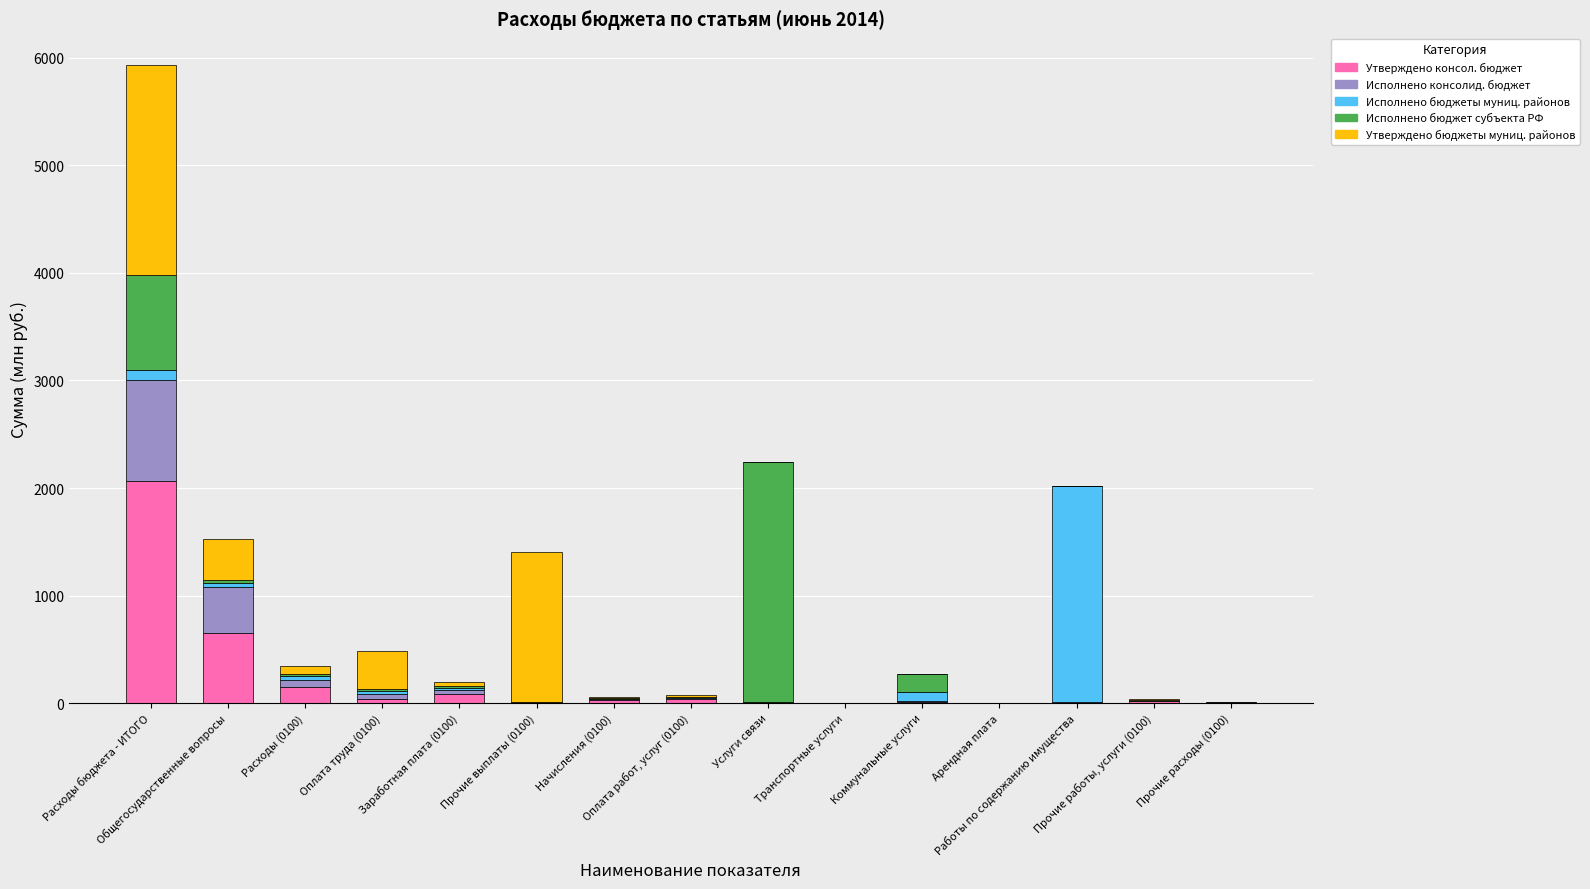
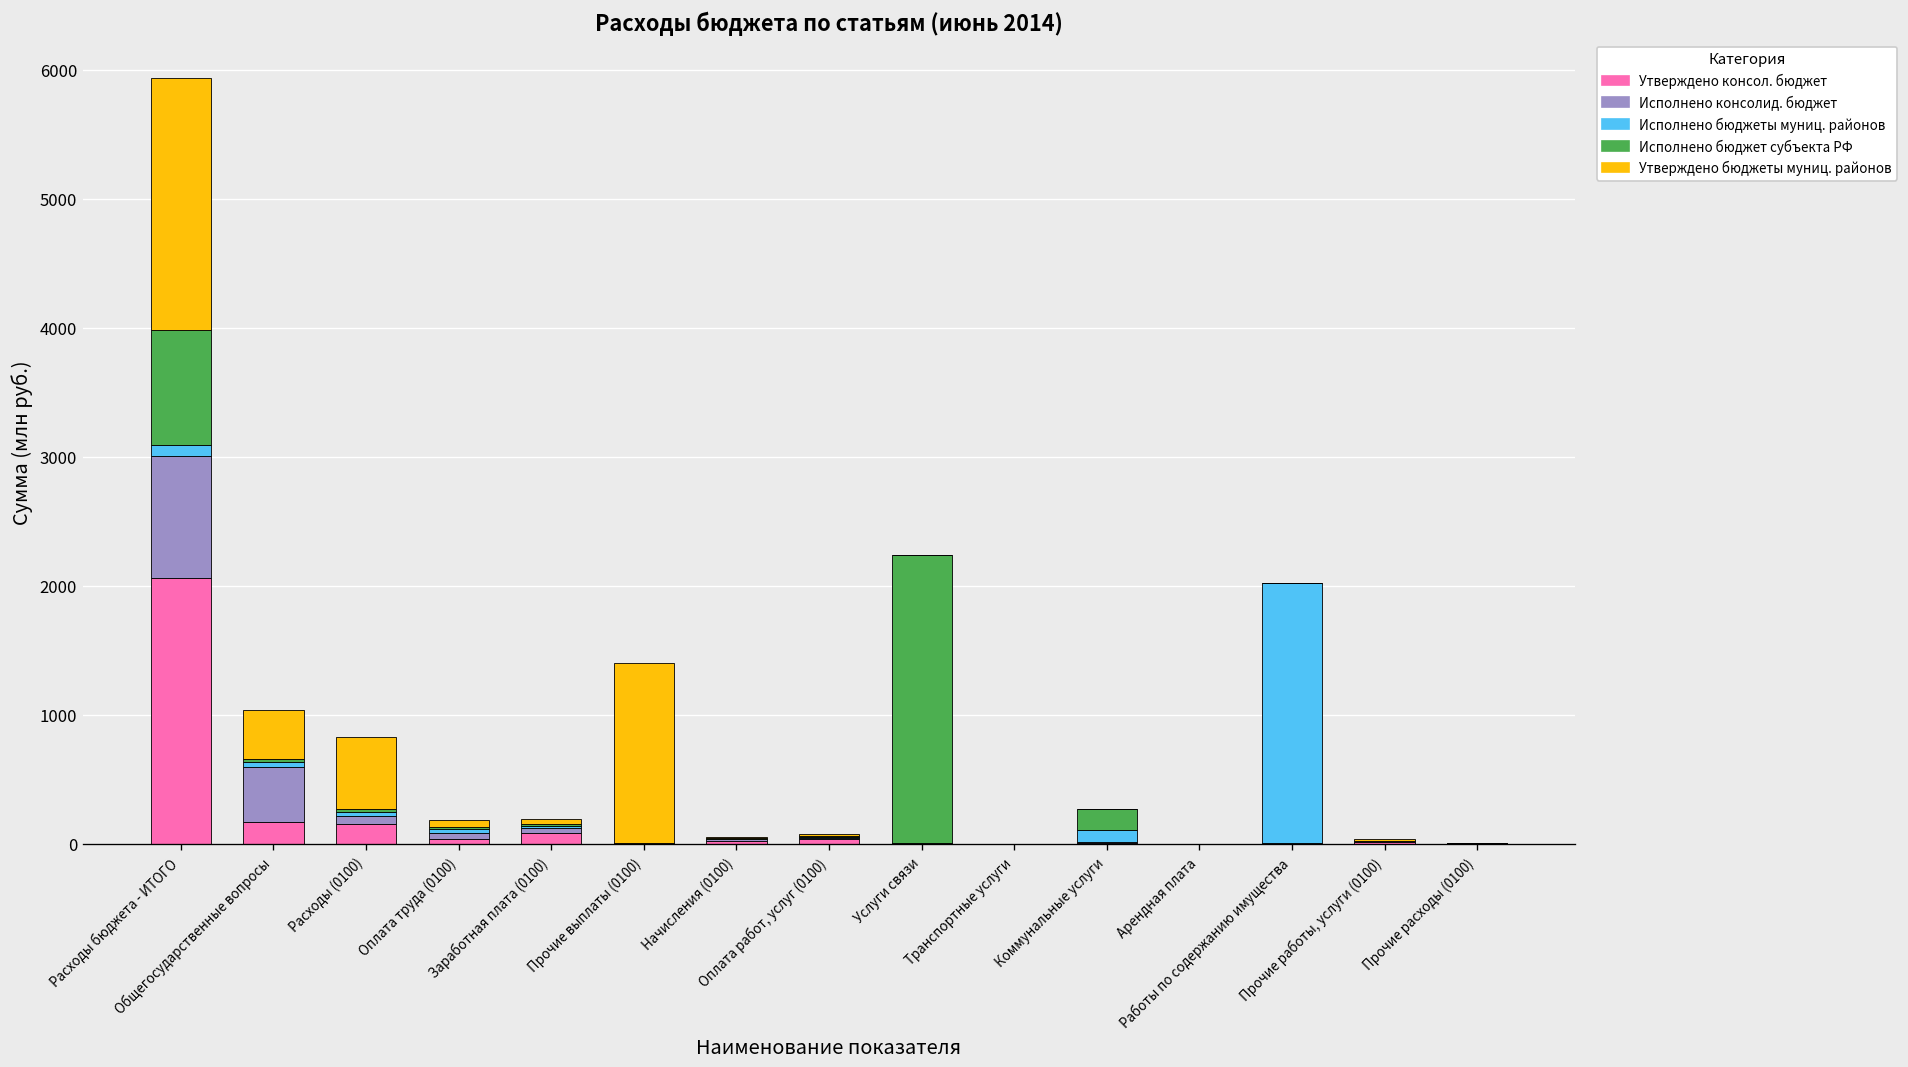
  {
    "Утверждено консол. бюджет": {
      "Расходы бюджета - ИТОГО": 2060,
-     "Общегосударственные вопросы": 650,
+     "Общегосударственные вопросы": 170,
      "Расходы (0100)": 150,
      "Оплата труда (0100)": 40,
      "Заработная плата (0100)": 80,
      "Начисления (0100)": 30,
      "Оплата работ, услуг (0100)": 40
    },
    "Исполнено консолид. бюджет": {
      "Расходы бюджета - ИТОГО": 940,
      "Общегосударственные вопросы": 430,
      "Расходы (0100)": 60,
      "Оплата труда (0100)": 50,
      "Заработная плата (0100)": 40
    },
    "Исполнено бюджеты муниц. районов": {
      "Расходы бюджета - ИТОГО": 90,
      "Общегосударственные вопросы": 40,
      "Расходы (0100)": 40,
      "Оплата труда (0100)": 30,
      "Коммунальные услуги": 90,
      "Работы по содержанию имущества": 2020
    },
    "Исполнено бюджет субъекта РФ": {
      "Расходы бюджета - ИТОГО": 890,
      "Общегосударственные вопросы": 30,
      "Расходы (0100)": 30,
      "Услуги связи": 2230,
      "Коммунальные услуги": 160
    },
    "Утверждено бюджеты муниц. районов": {
      "Расходы бюджета - ИТОГО": 1950,
      "Общегосударственные вопросы": 380,
-     "Расходы (0100)": 70,
-     "Оплата труда (0100)": 350,
+     "Расходы (0100)": 550,
+     "Оплата труда (0100)": 50,
      "Заработная плата (0100)": 40,
      "Прочие выплаты (0100)": 1390
    }
  }
